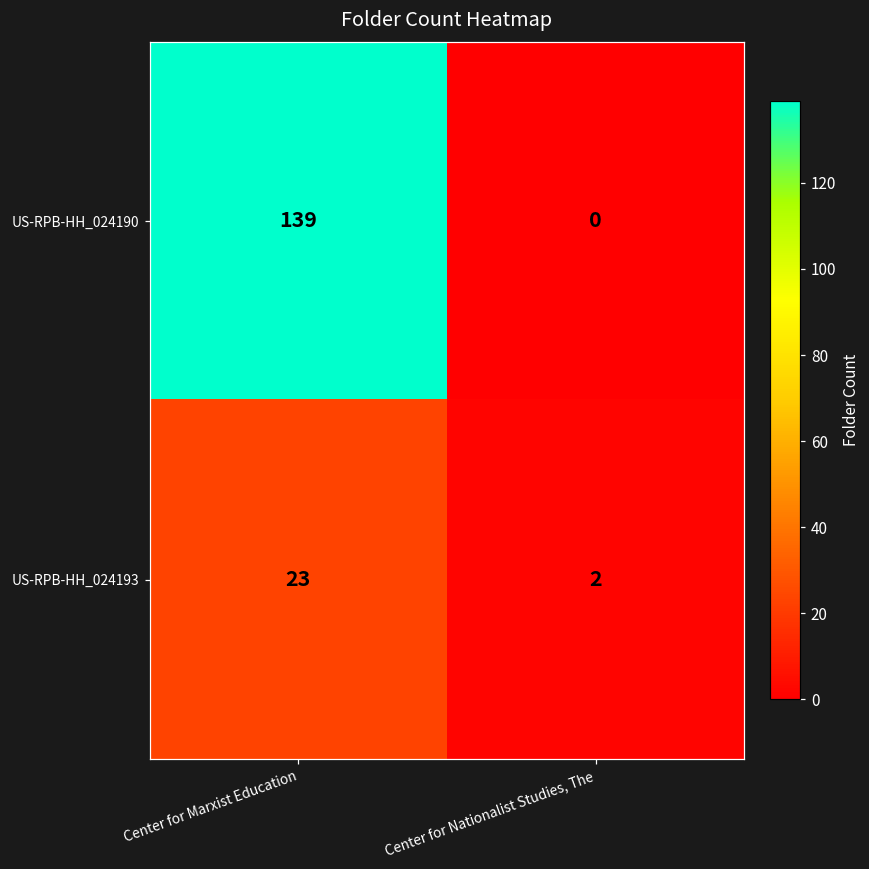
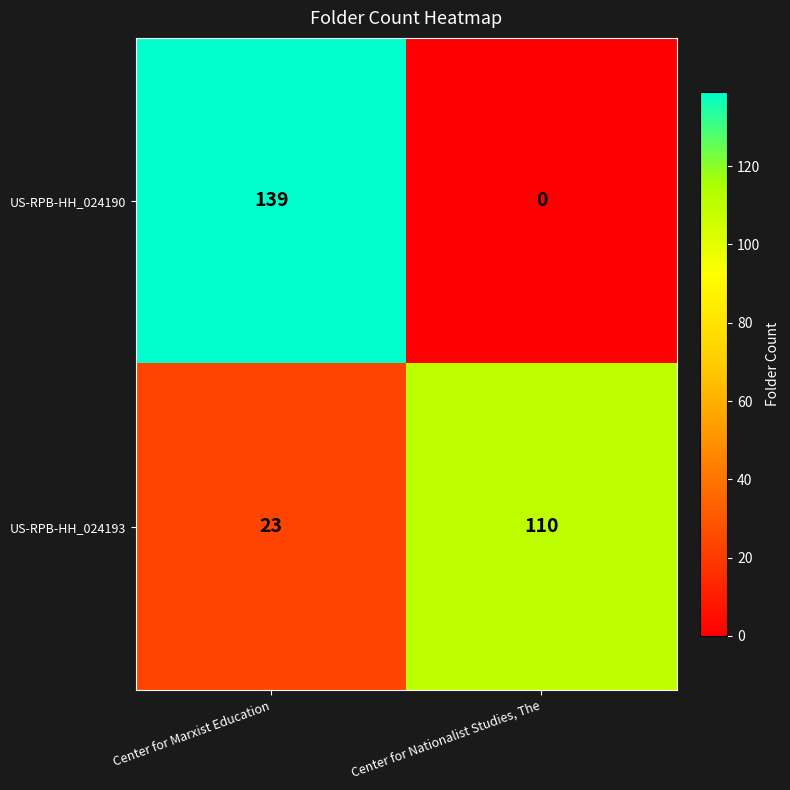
  {
    "US-RPB-HH_024190": {
      "Center for Marxist Education": 139,
      "Center for Nationalist Studies, The": 0
    },
    "US-RPB-HH_024193": {
      "Center for Marxist Education": 23,
-     "Center for Nationalist Studies, The": 2
+     "Center for Nationalist Studies, The": 110
    }
  }
